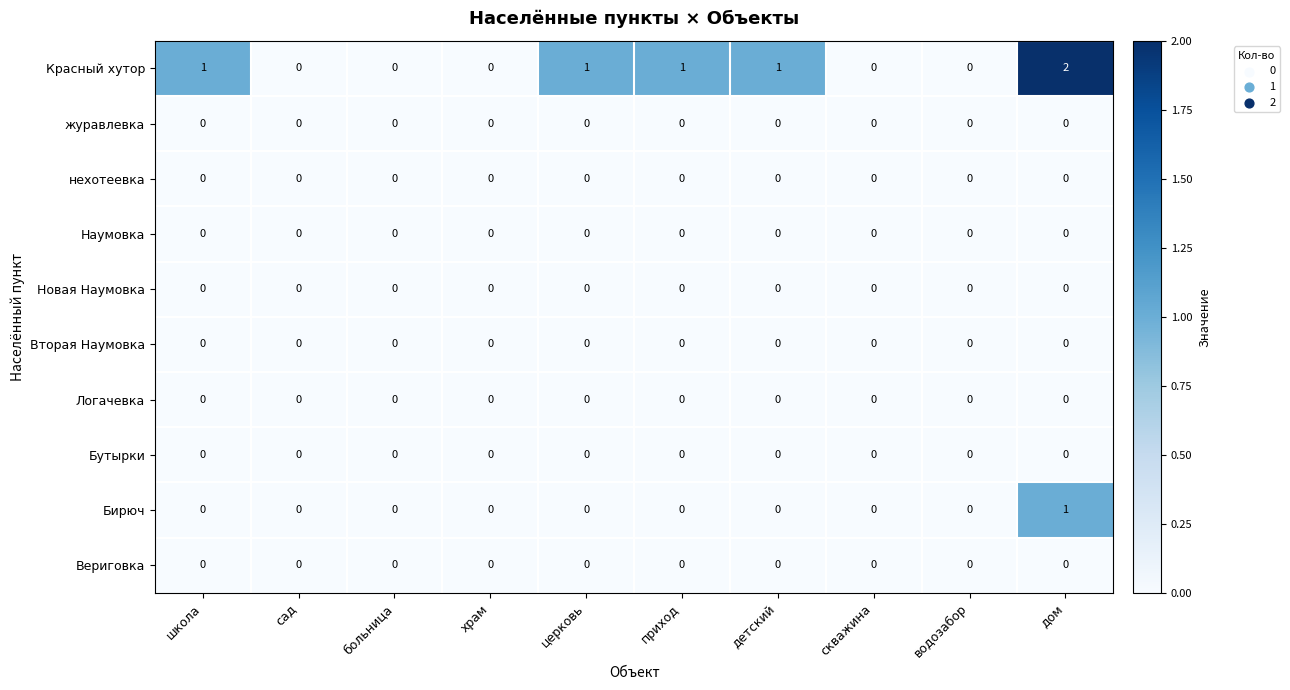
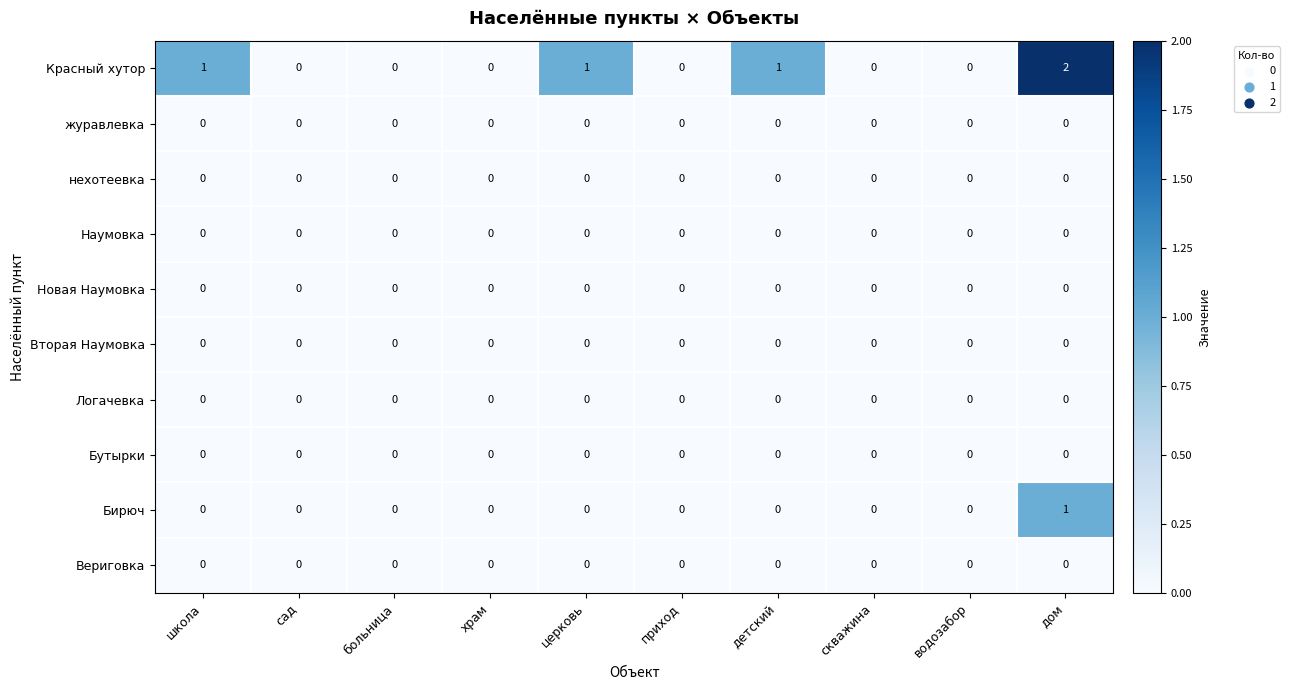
  {
    "Красный хутор": {
      "школа": 1,
      "сад": 0,
      "больница": 0,
      "храм": 0,
      "церковь": 1,
-     "приход": 1,
+     "приход": 0,
      "детский": 1,
      "скважина": 0,
      "водозабор": 0,
      "дом": 2
    },
    "журавлевка": {
      "школа": 0,
      "сад": 0,
      "больница": 0,
      "храм": 0,
      "церковь": 0,
      "приход": 0,
      "детский": 0,
      "скважина": 0,
      "водозабор": 0,
      "дом": 0
    },
    "нехотеевка": {
      "школа": 0,
      "сад": 0,
      "больница": 0,
      "храм": 0,
      "церковь": 0,
      "приход": 0,
      "детский": 0,
      "скважина": 0,
      "водозабор": 0,
      "дом": 0
    },
    "Наумовка": {
      "школа": 0,
      "сад": 0,
      "больница": 0,
      "храм": 0,
      "церковь": 0,
      "приход": 0,
      "детский": 0,
      "скважина": 0,
      "водозабор": 0,
      "дом": 0
    },
    "Новая Наумовка": {
      "школа": 0,
      "сад": 0,
      "больница": 0,
      "храм": 0,
      "церковь": 0,
      "приход": 0,
      "детский": 0,
      "скважина": 0,
      "водозабор": 0,
      "дом": 0
    },
    "Вторая Наумовка": {
      "школа": 0,
      "сад": 0,
      "больница": 0,
      "храм": 0,
      "церковь": 0,
      "приход": 0,
      "детский": 0,
      "скважина": 0,
      "водозабор": 0,
      "дом": 0
    },
    "Логачевка": {
      "школа": 0,
      "сад": 0,
      "больница": 0,
      "храм": 0,
      "церковь": 0,
      "приход": 0,
      "детский": 0,
      "скважина": 0,
      "водозабор": 0,
      "дом": 0
    },
    "Бутырки": {
      "школа": 0,
      "сад": 0,
      "больница": 0,
      "храм": 0,
      "церковь": 0,
      "приход": 0,
      "детский": 0,
      "скважина": 0,
      "водозабор": 0,
      "дом": 0
    },
    "Бирюч": {
      "школа": 0,
      "сад": 0,
      "больница": 0,
      "храм": 0,
      "церковь": 0,
      "приход": 0,
      "детский": 0,
      "скважина": 0,
      "водозабор": 0,
      "дом": 1
    },
    "Вериговка": {
      "школа": 0,
      "сад": 0,
      "больница": 0,
      "храм": 0,
      "церковь": 0,
      "приход": 0,
      "детский": 0,
      "скважина": 0,
      "водозабор": 0,
      "дом": 0
    }
  }
